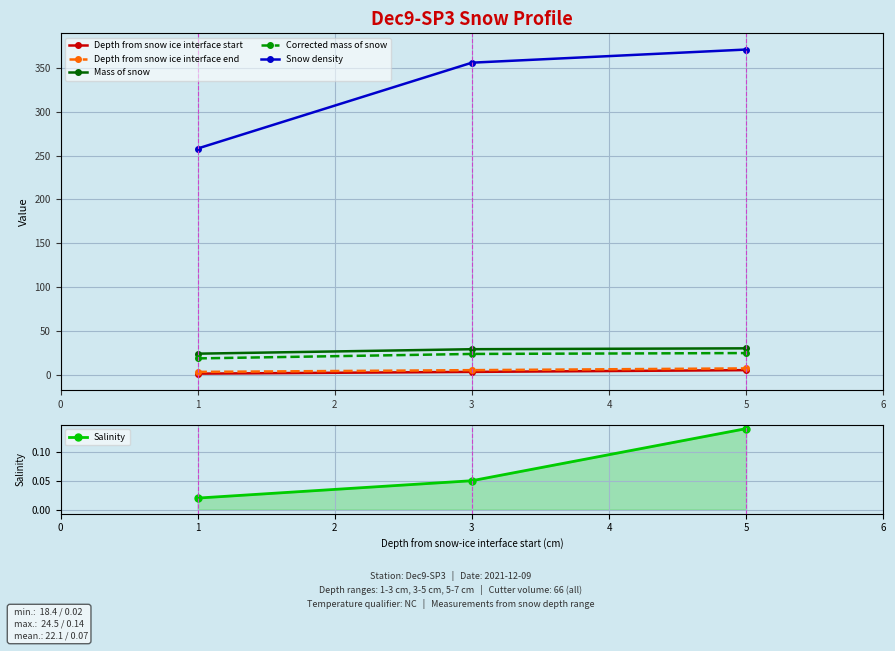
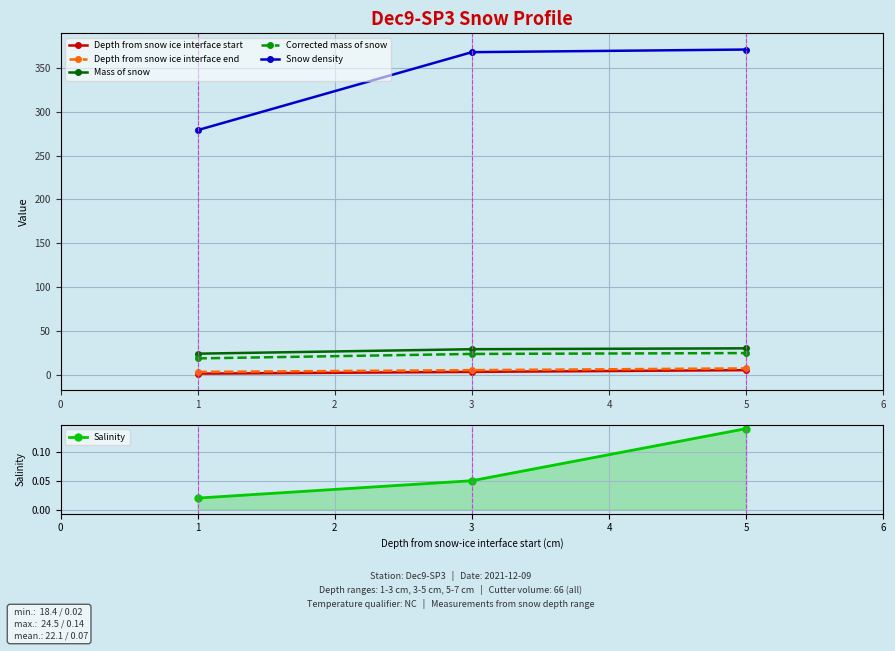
  {
    "Dec9-SP3 Snow Profile": {
      "Snow density": {
-       "1": 260,
-       "3": 360,
+       "1": 280,
+       "3": 370,
        "5": 370
      }
    }
  }
